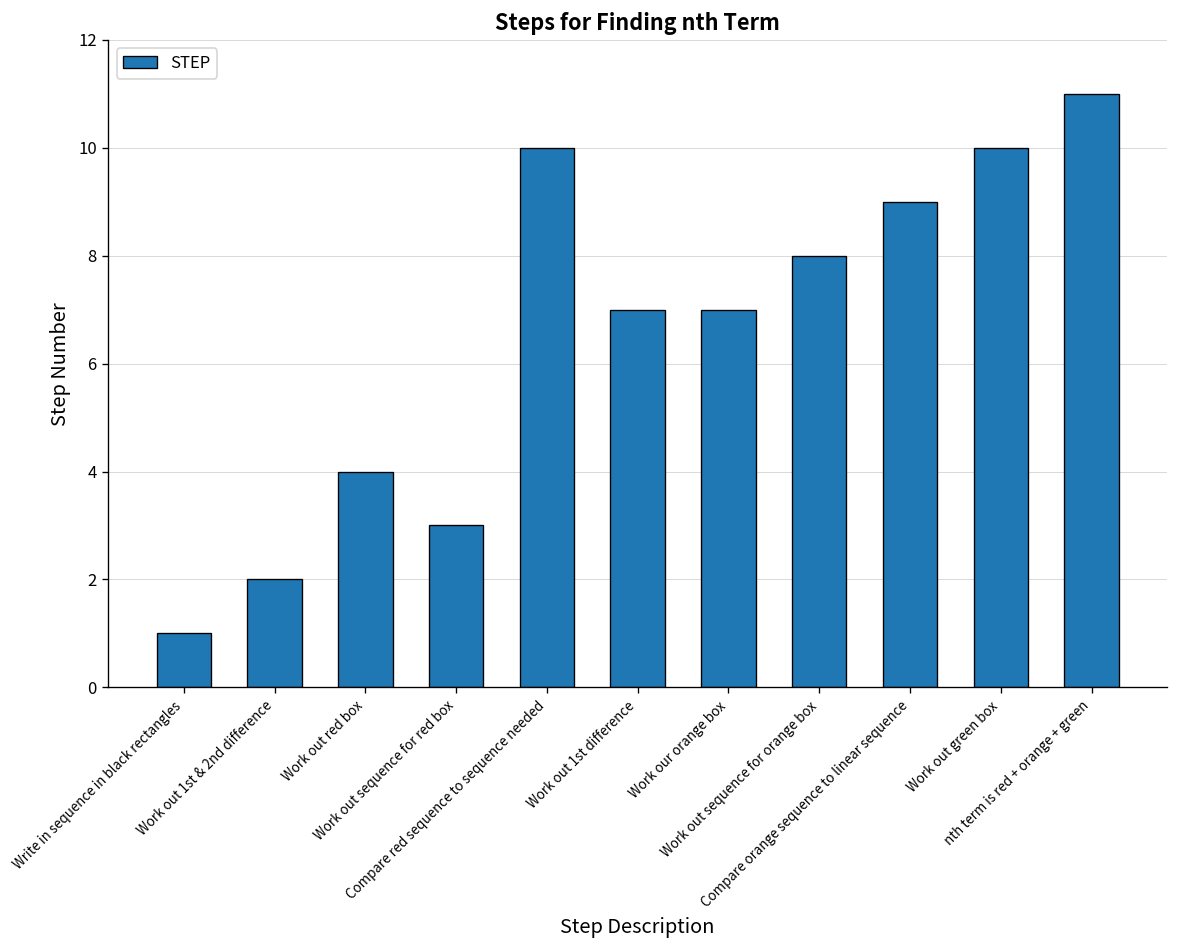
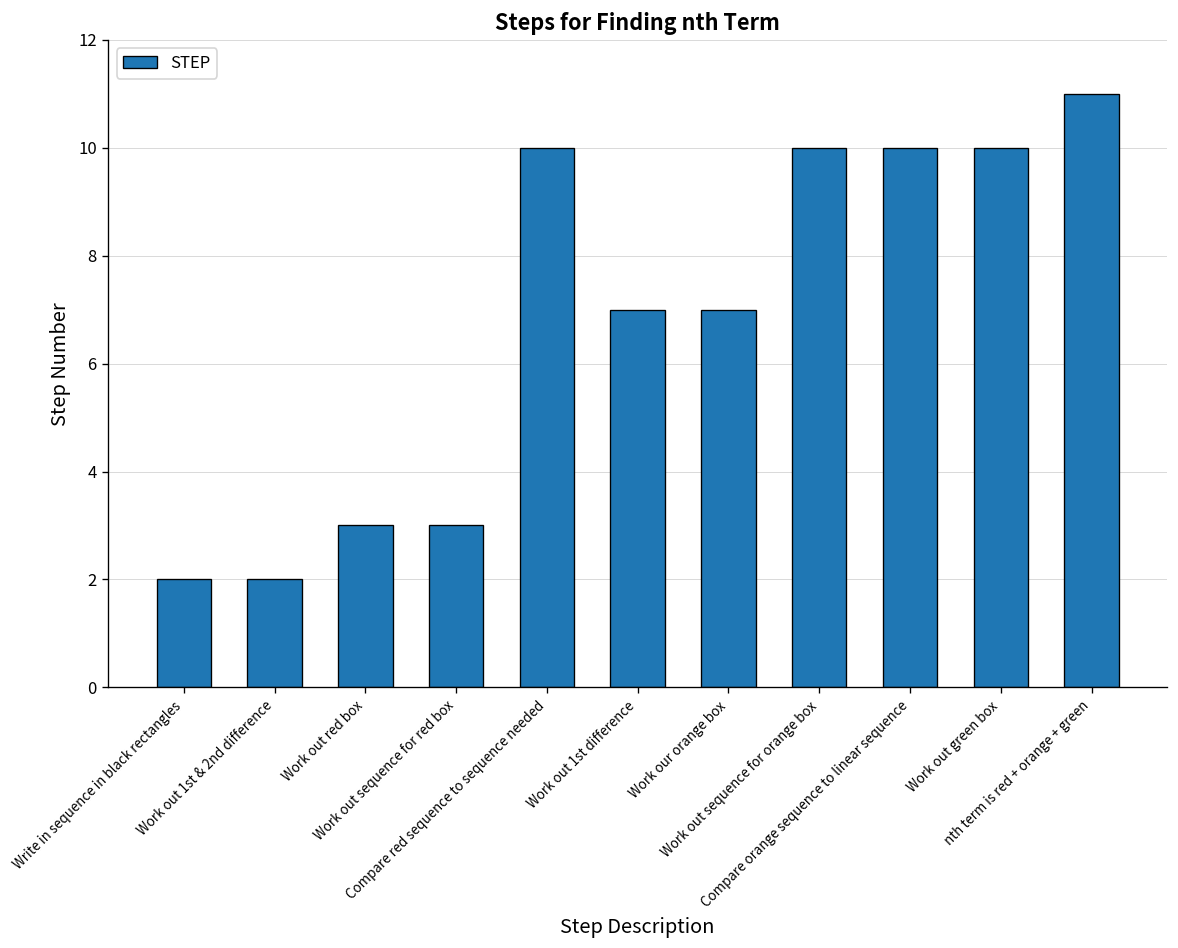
  {
-   "Write in sequence in black rectangles": 1,
+   "Write in sequence in black rectangles": 2,
    "Work out 1st & 2nd difference": 2,
-   "Work out red box": 4,
+   "Work out red box": 3,
    "Work out sequence for red box": 3,
    "Compare red sequence to sequence needed": 10,
    "Work out 1st difference": 7,
    "Work our orange box": 7,
-   "Work out sequence for orange box": 8,
-   "Compare orange sequence to linear sequence": 9,
+   "Work out sequence for orange box": 10,
+   "Compare orange sequence to linear sequence": 10,
    "Work out green box": 10,
    "nth term is red + orange + green": 11
  }
